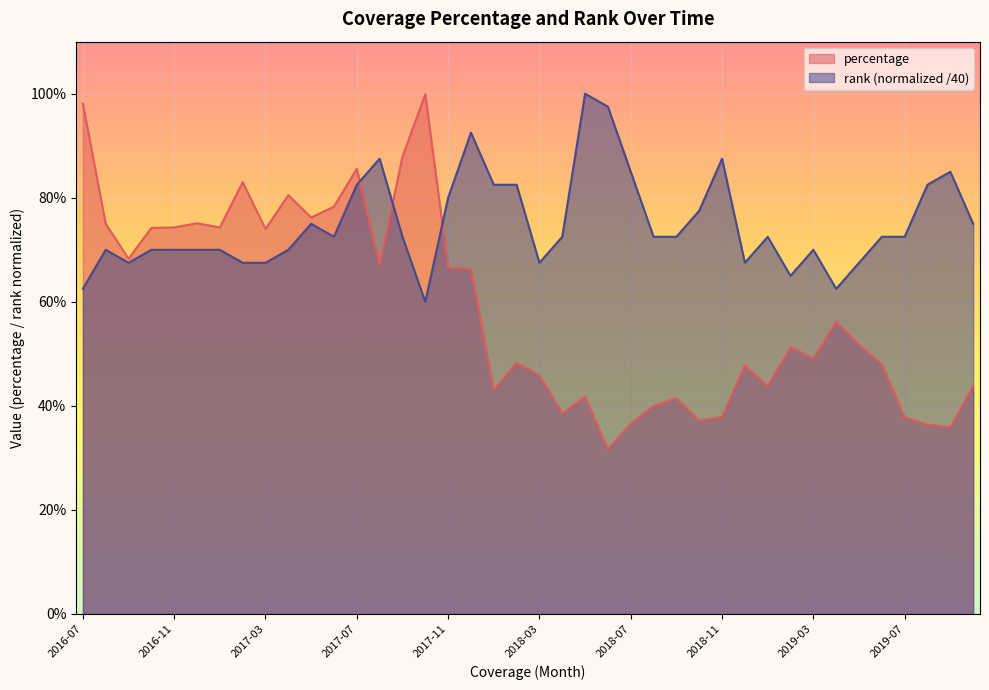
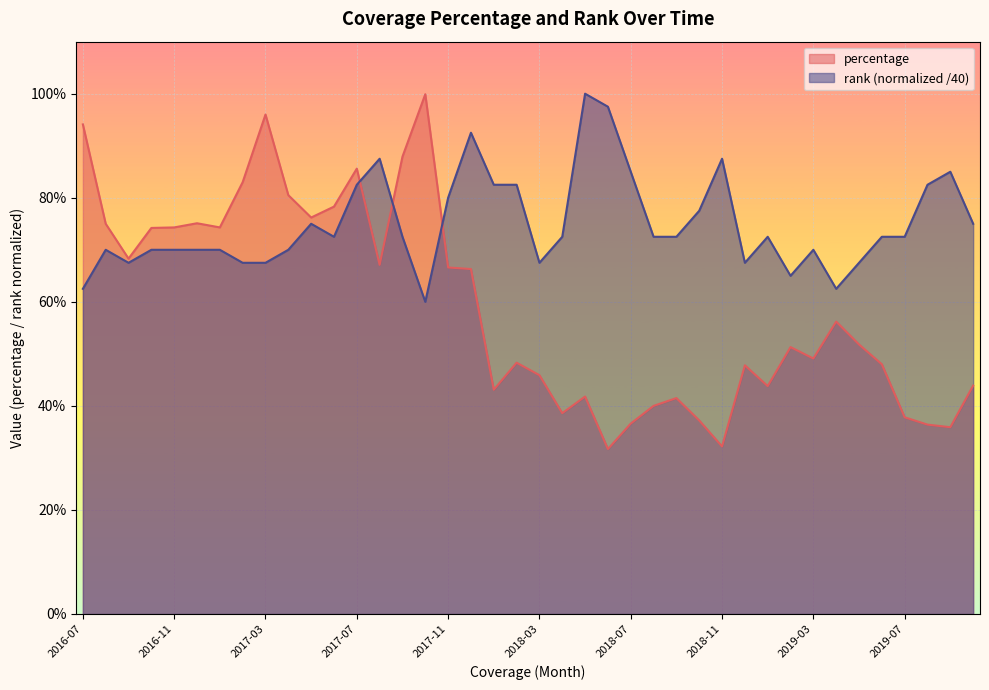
  {
    "percentage": {
-     "2016-07": "98%",
+     "2016-07": "94%",
      "2016-11": "74%",
-     "2017-03": "74%",
+     "2017-03": "96%",
      "2017-07": "86%",
      "2017-11": "67%",
      "2018-03": "46%",
      "2018-07": "37%",
-     "2018-11": "38%",
+     "2018-11": "32%",
      "2019-03": "49%",
      "2019-07": "38%"
    },
    "rank (normalized /40)": {
      "2016-07": "63%",
      "2016-11": "70%",
      "2017-03": "68%",
      "2017-07": "83%",
      "2017-11": "80%",
      "2018-03": "68%",
      "2018-07": "85%",
      "2018-11": "88%",
      "2019-03": "70%",
      "2019-07": "73%"
    }
  }
